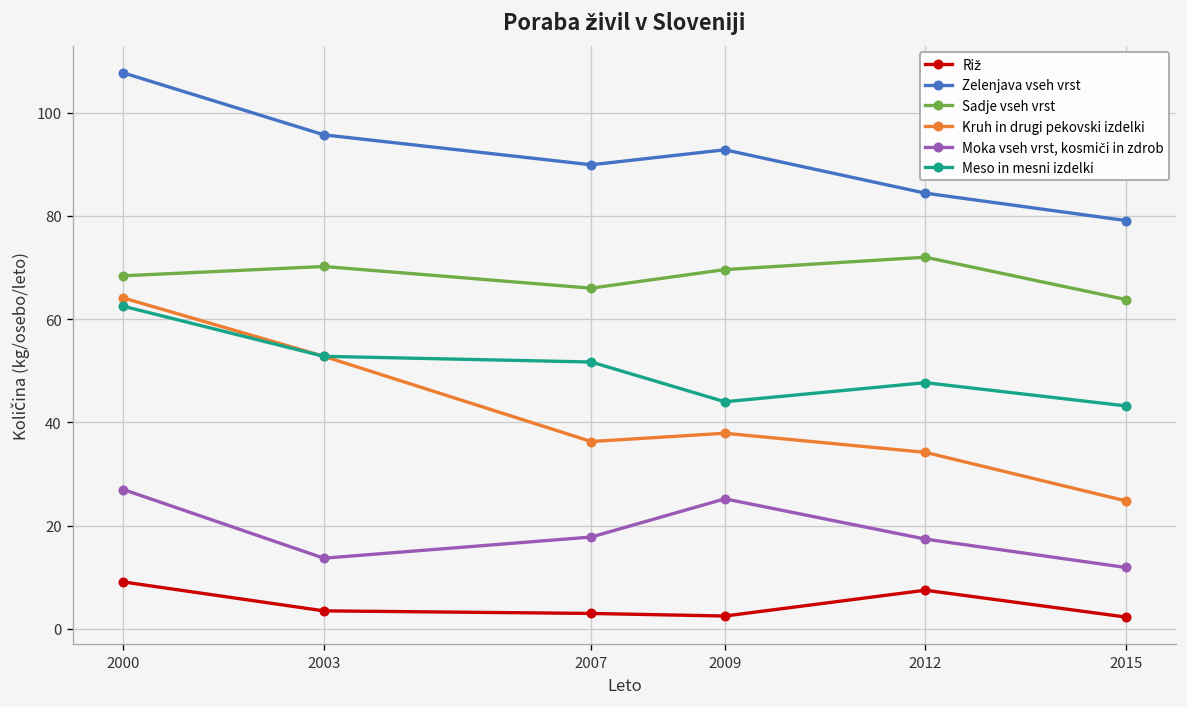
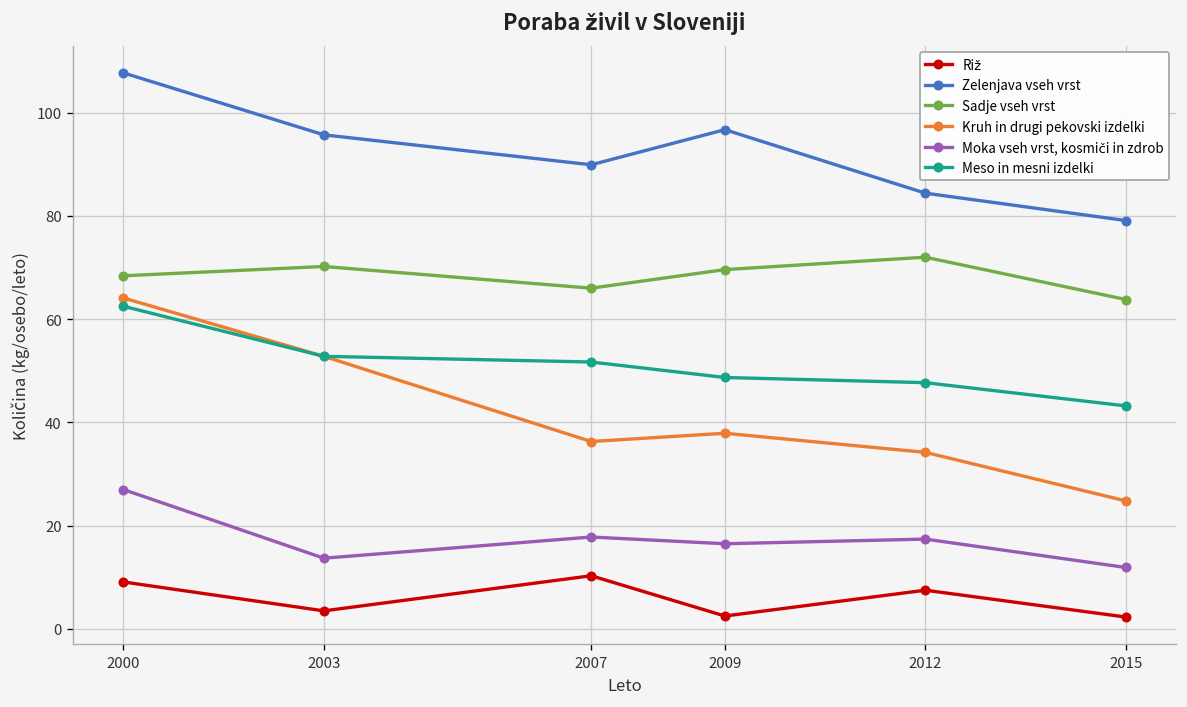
  {
    "Riž": {
      "2000": 9,
      "2003": 4,
-     "2007": 3,
+     "2007": 10,
      "2009": 3,
      "2012": 8,
      "2015": 2
    },
    "Zelenjava vseh vrst": {
      "2000": 108,
      "2003": 96,
      "2007": 90,
-     "2009": 93,
+     "2009": 97,
      "2012": 84,
      "2015": 79
    },
    "Sadje vseh vrst": {
      "2000": 68,
      "2003": 70,
      "2007": 66,
      "2009": 70,
      "2012": 72,
      "2015": 64
    },
    "Kruh in drugi pekovski izdelki": {
      "2000": 64,
      "2007": 36,
      "2009": 38,
      "2012": 34,
      "2015": 25
    },
    "Moka vseh vrst, kosmiči in zdrob": {
      "2000": 27,
      "2003": 14,
      "2007": 18,
-     "2009": 25,
+     "2009": 17,
      "2012": 17,
      "2015": 12
    },
    "Meso in mesni izdelki": {
      "2000": 63,
      "2007": 52,
-     "2009": 44,
+     "2009": 49,
      "2012": 48,
      "2015": 43
    }
  }
